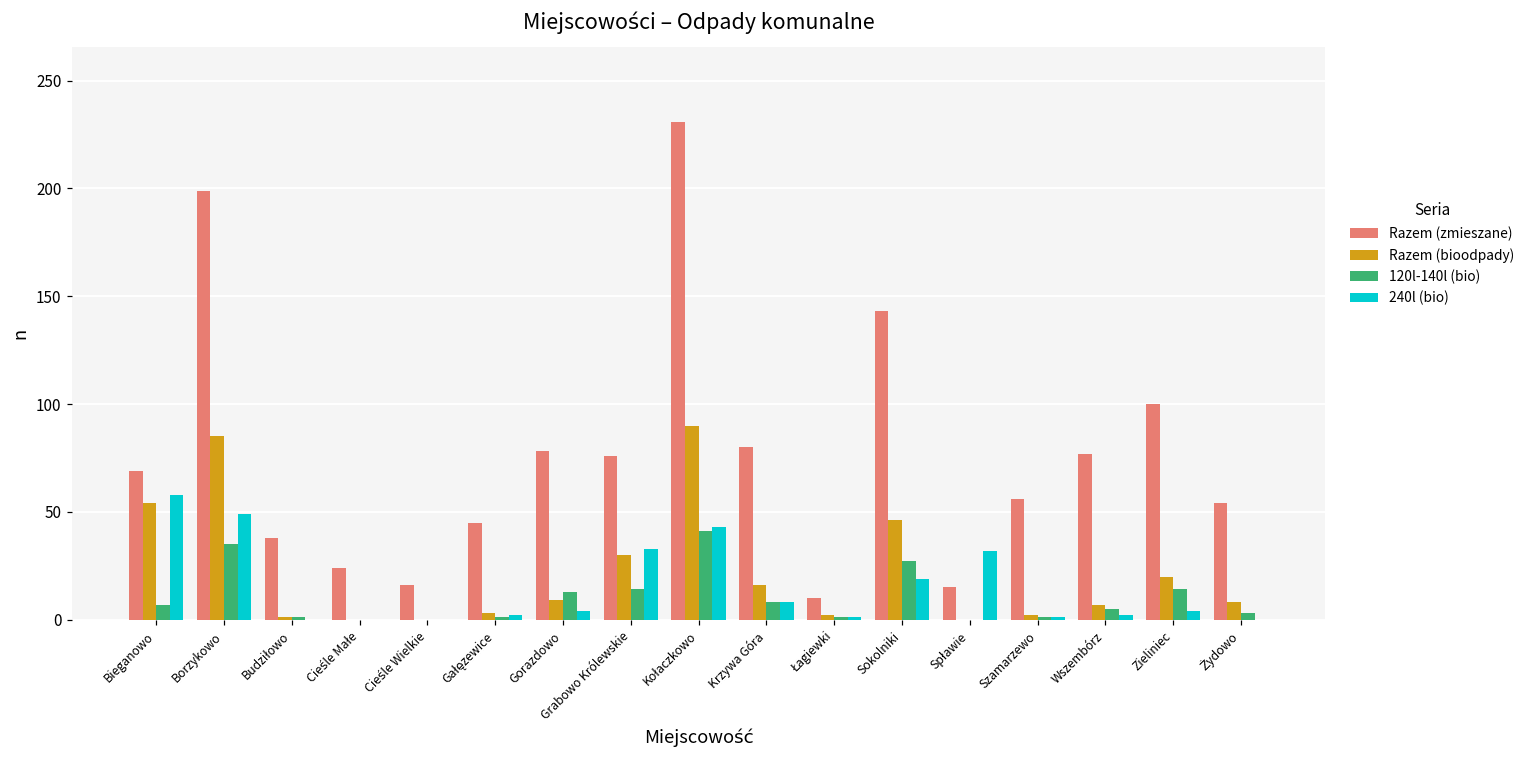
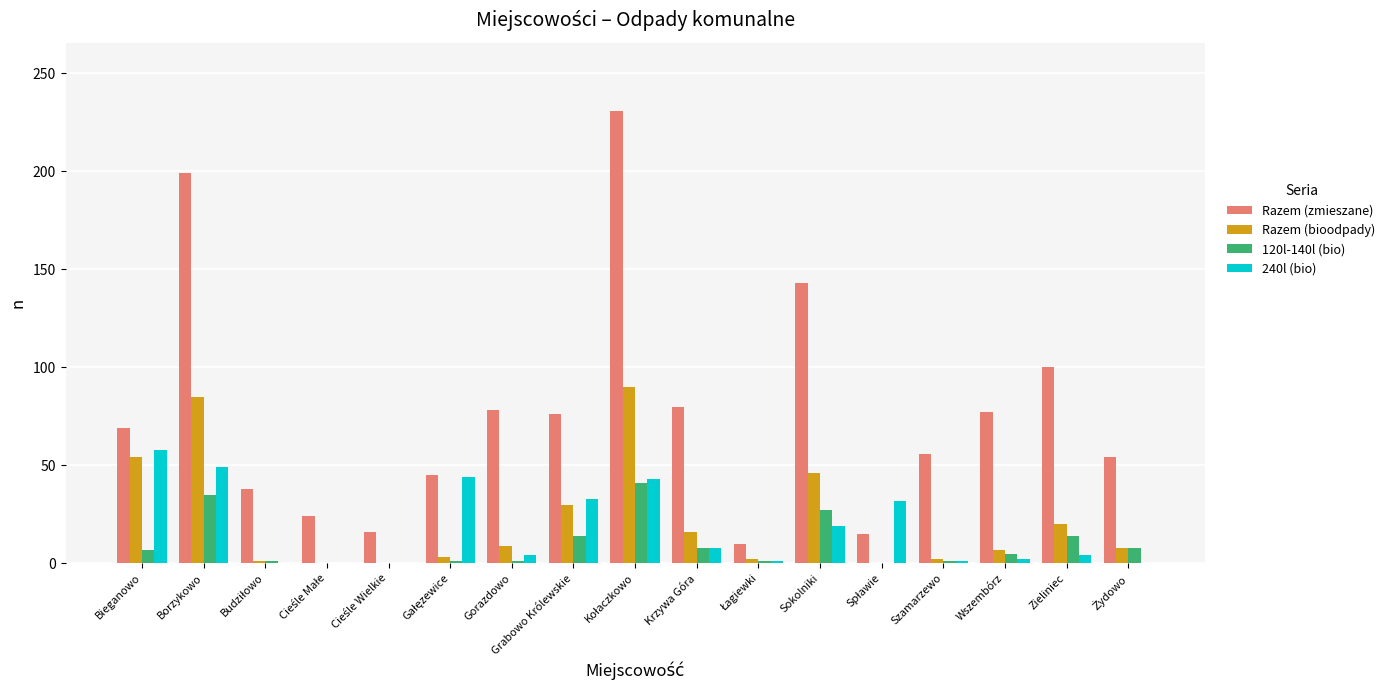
  {
    "Razem (zmieszane)": {
      "Bieganowo": 69,
      "Borzykowo": 199,
      "Budziłowo": 38,
      "Cieśle Małe": 24,
      "Cieśle Wielkie": 16,
      "Gałęzewice": 45,
      "Gorazdowo": 78,
      "Grabowo Królewskie": 76,
      "Kołaczkowo": 231,
      "Krzywa Góra": 80,
      "Łagiewki": 10,
      "Sokolniki": 143,
      "Spławie": 15,
      "Szamarzewo": 56,
      "Wszembórz": 77,
      "Zieliniec": 100,
      "Żydowo": 54
    },
    "Razem (bioodpady)": {
      "Bieganowo": 54,
      "Borzykowo": 85,
      "Cieśle Małe": 0,
      "Cieśle Wielkie": 0,
      "Gałęzewice": 3,
      "Gorazdowo": 9,
      "Grabowo Królewskie": 30,
      "Kołaczkowo": 90,
      "Krzywa Góra": 16,
      "Łagiewki": 2,
      "Sokolniki": 46,
      "Spławie": 0,
      "Szamarzewo": 2,
      "Wszembórz": 7,
      "Zieliniec": 20,
      "Żydowo": 8
    },
    "120l-140l (bio)": {
      "Bieganowo": 7,
      "Borzykowo": 35,
      "Cieśle Małe": 0,
      "Cieśle Wielkie": 0,
-     "Gorazdowo": 13,
+     "Gorazdowo": 1,
      "Grabowo Królewskie": 14,
      "Kołaczkowo": 41,
      "Krzywa Góra": 8,
      "Sokolniki": 27,
      "Spławie": 0,
      "Wszembórz": 5,
      "Zieliniec": 14,
-     "Żydowo": 3
+     "Żydowo": 8
    },
    "240l (bio)": {
      "Bieganowo": 58,
      "Borzykowo": 49,
      "Budziłowo": 0,
      "Cieśle Małe": 0,
      "Cieśle Wielkie": 0,
-     "Gałęzewice": 2,
+     "Gałęzewice": 44,
      "Gorazdowo": 4,
      "Grabowo Królewskie": 33,
      "Kołaczkowo": 43,
      "Krzywa Góra": 8,
      "Sokolniki": 19,
      "Spławie": 32,
      "Wszembórz": 2,
      "Zieliniec": 4,
      "Żydowo": 0
    }
  }
